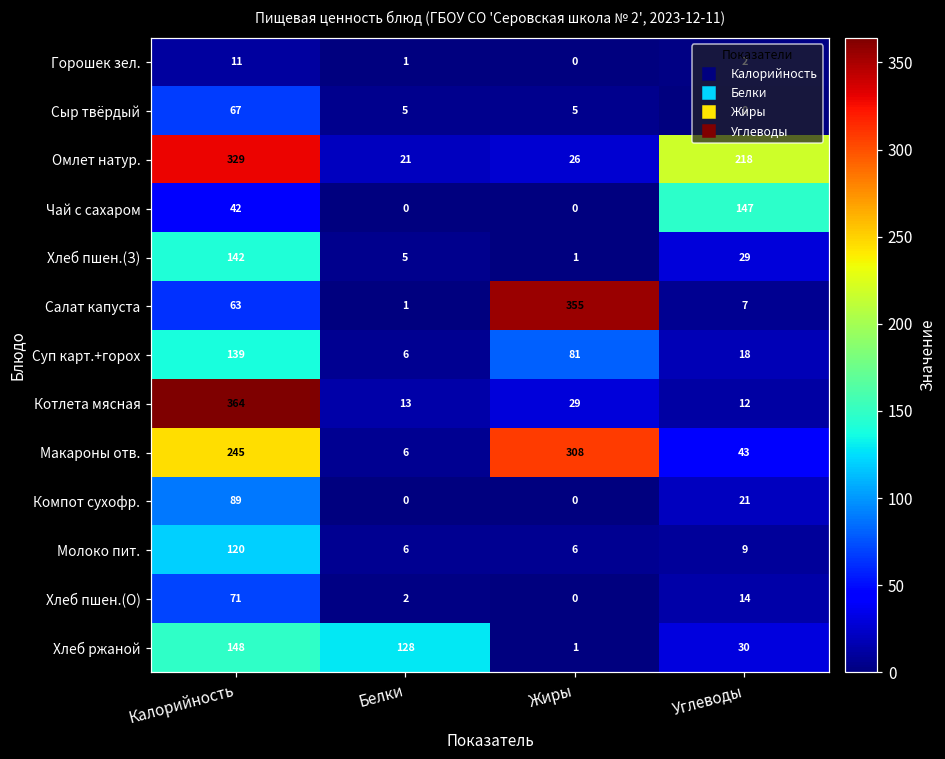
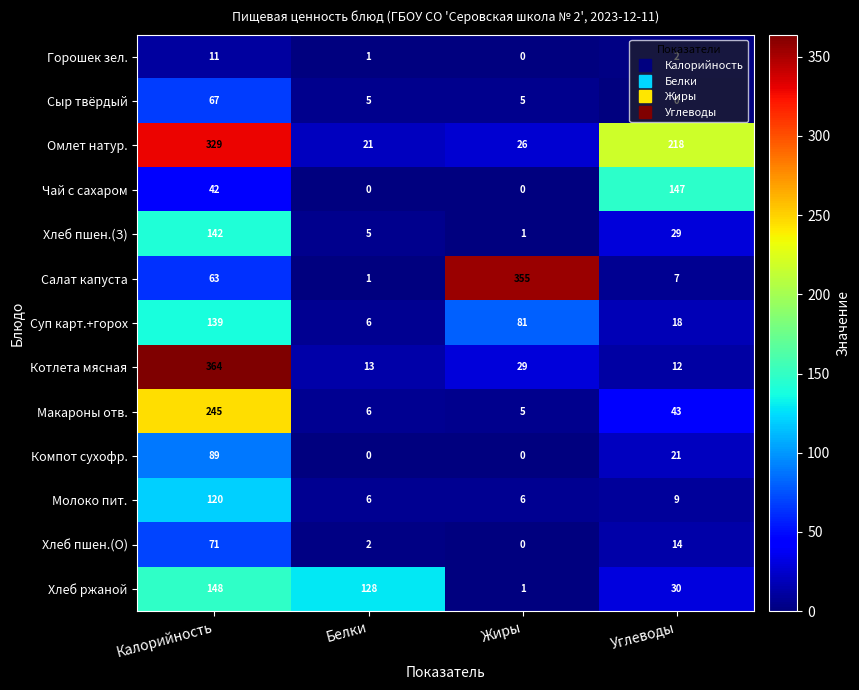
  {
    "Горошек зел.": {
      "Калорийность": 11,
      "Белки": 1,
      "Жиры": 0
    },
    "Сыр твёрдый": {
      "Калорийность": 67,
      "Белки": 5,
      "Жиры": 5
    },
    "Омлет натур.": {
      "Калорийность": 329,
      "Белки": 21,
      "Жиры": 26,
      "Углеводы": 218
    },
    "Чай с сахаром": {
      "Калорийность": 42,
      "Белки": 0,
      "Жиры": 0,
      "Углеводы": 147
    },
    "Хлеб пшен.(З)": {
      "Калорийность": 142,
      "Белки": 5,
      "Жиры": 1,
      "Углеводы": 29
    },
    "Салат капуста": {
      "Калорийность": 63,
      "Белки": 1,
      "Жиры": 355,
      "Углеводы": 7
    },
    "Суп карт.+горох": {
      "Калорийность": 139,
      "Белки": 6,
      "Жиры": 81,
      "Углеводы": 18
    },
    "Котлета мясная": {
      "Калорийность": 364,
      "Белки": 13,
      "Жиры": 29,
      "Углеводы": 12
    },
    "Макароны отв.": {
      "Калорийность": 245,
      "Белки": 6,
-     "Жиры": 308,
+     "Жиры": 5,
      "Углеводы": 43
    },
    "Компот сухофр.": {
      "Калорийность": 89,
      "Белки": 0,
      "Жиры": 0,
      "Углеводы": 21
    },
    "Молоко пит.": {
      "Калорийность": 120,
      "Белки": 6,
      "Жиры": 6,
      "Углеводы": 9
    },
    "Хлеб пшен.(О)": {
      "Калорийность": 71,
      "Белки": 2,
      "Жиры": 0,
      "Углеводы": 14
    },
    "Хлеб ржаной": {
      "Калорийность": 148,
      "Белки": 128,
      "Жиры": 1,
      "Углеводы": 30
    }
  }
